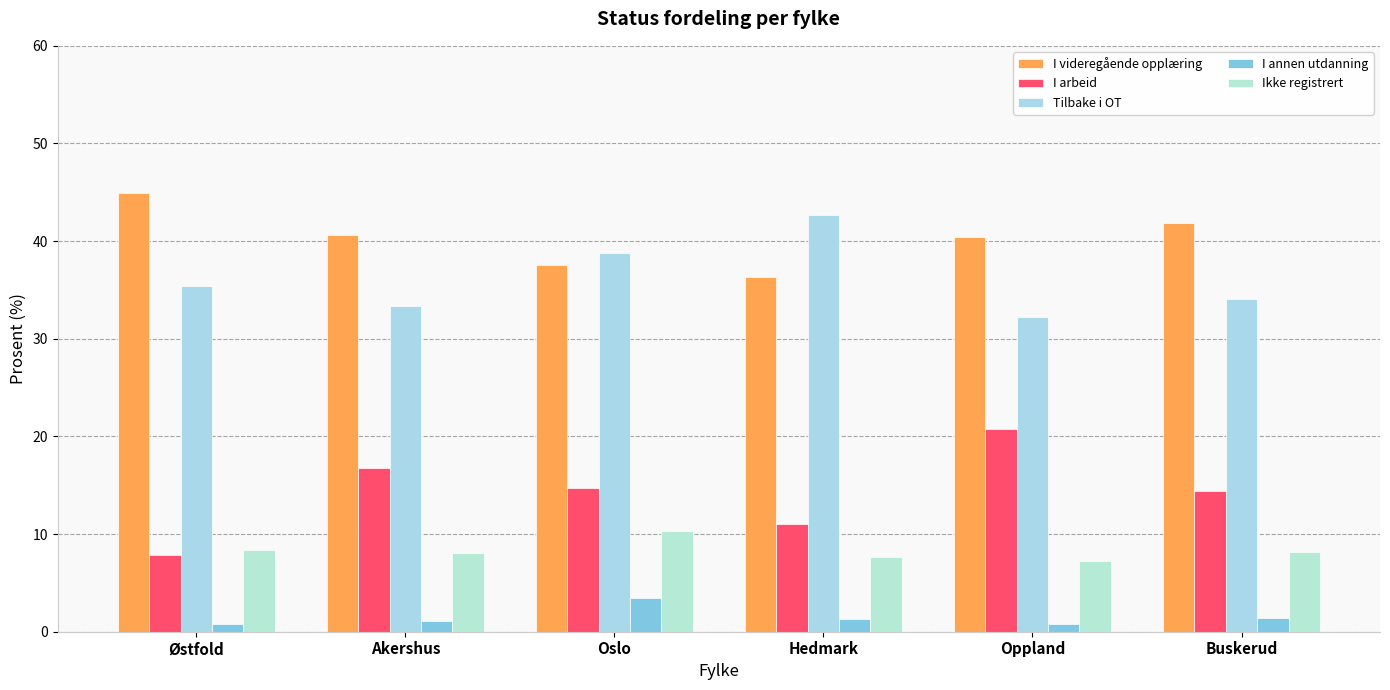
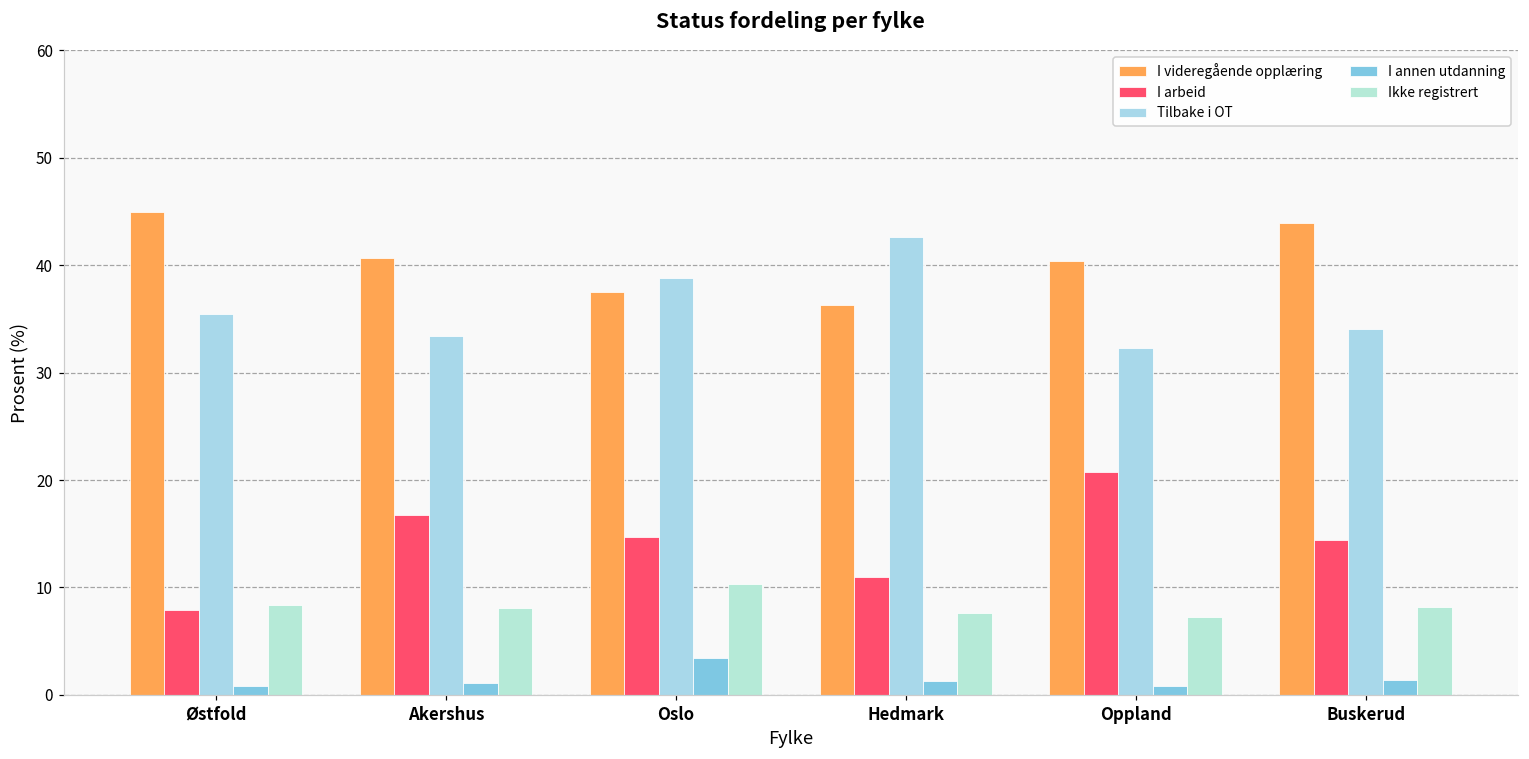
  {
    "I videregående opplæring": {
      "Østfold": 45,
      "Akershus": 41,
      "Oslo": 38,
      "Hedmark": 36,
      "Oppland": 40,
-     "Buskerud": 42
+     "Buskerud": 44
    },
    "I arbeid": {
      "Østfold": 8,
      "Akershus": 17,
      "Oslo": 15,
      "Hedmark": 11,
      "Oppland": 21,
      "Buskerud": 14
    }
  }
